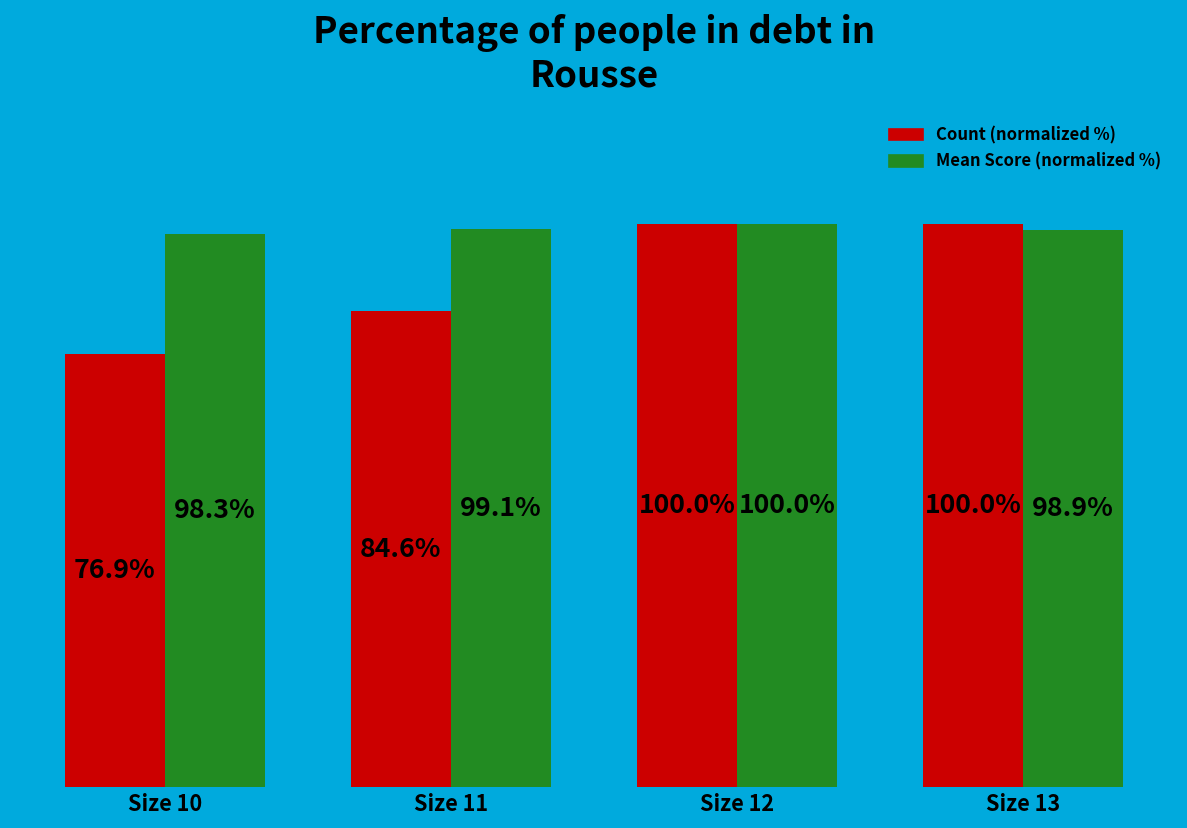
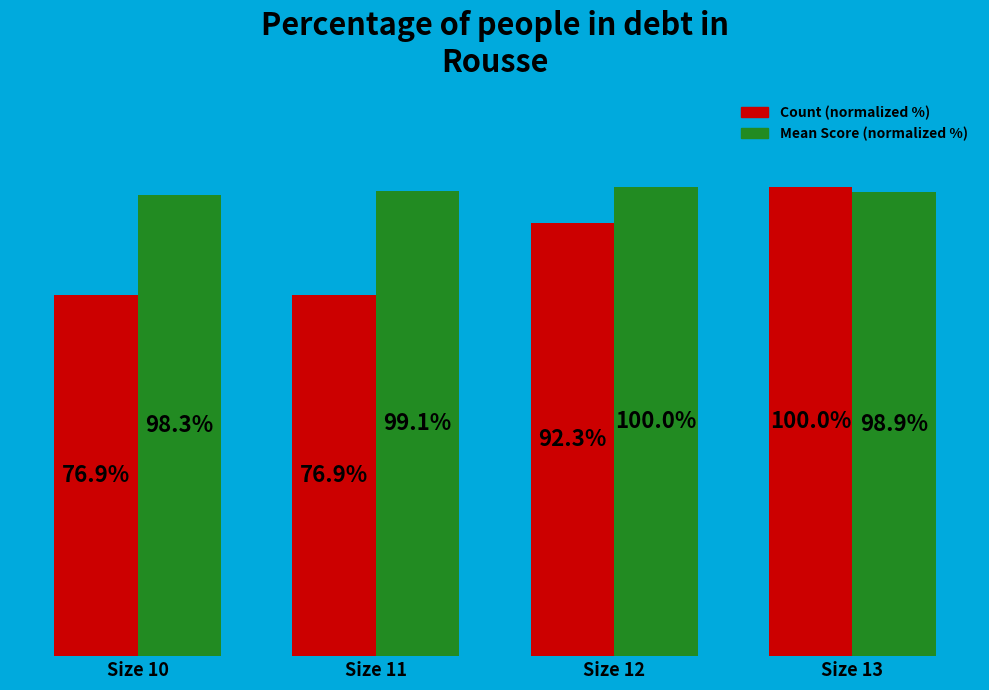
  {
    "Count (normalized %)": {
      "Size 10": "76.9%",
-     "Size 11": "84.6%",
-     "Size 12": "100.0%",
+     "Size 11": "76.9%",
+     "Size 12": "92.3%",
      "Size 13": "100.0%"
    },
    "Mean Score (normalized %)": {
      "Size 10": "98.3%",
      "Size 11": "99.1%",
      "Size 12": "100.0%",
      "Size 13": "98.9%"
    }
  }
